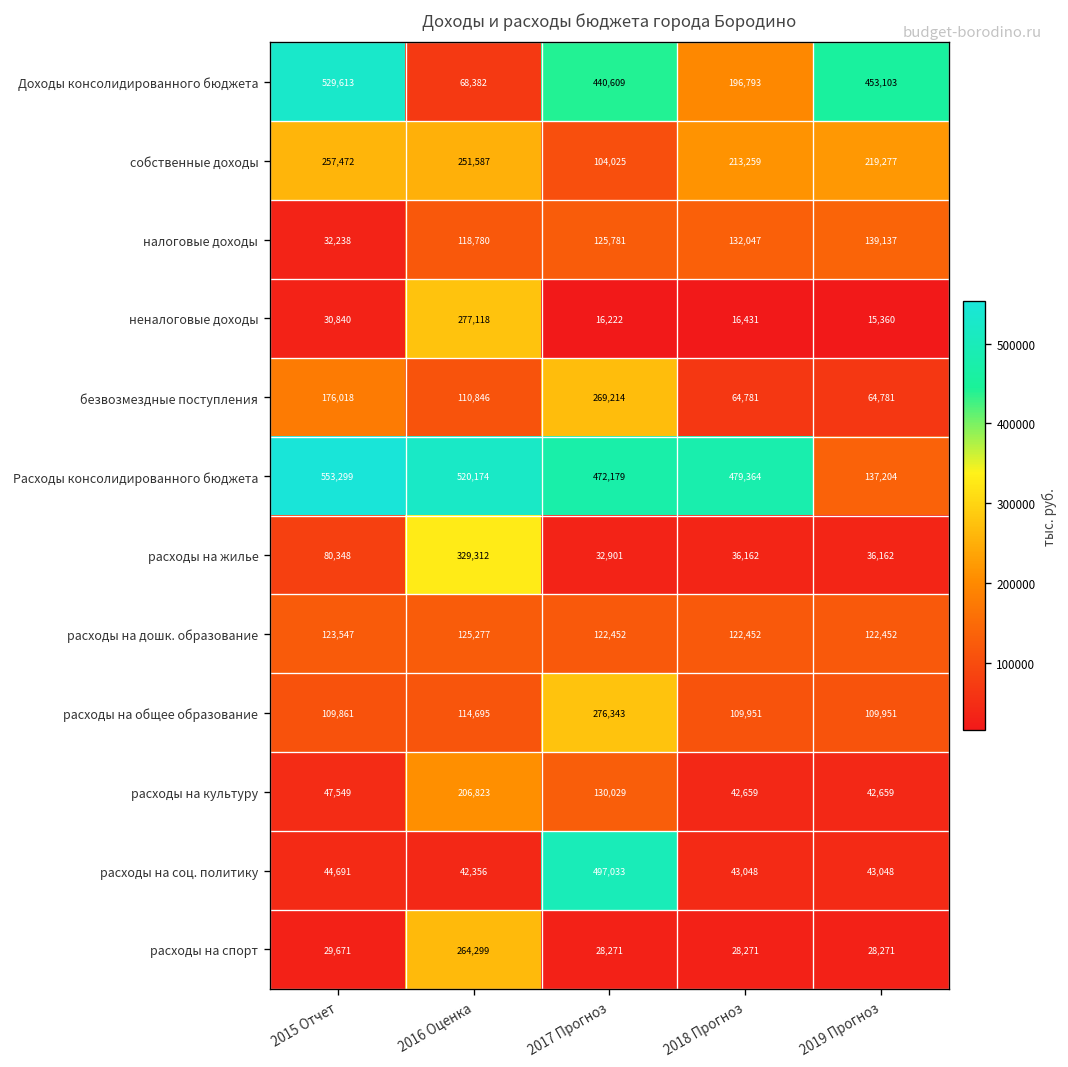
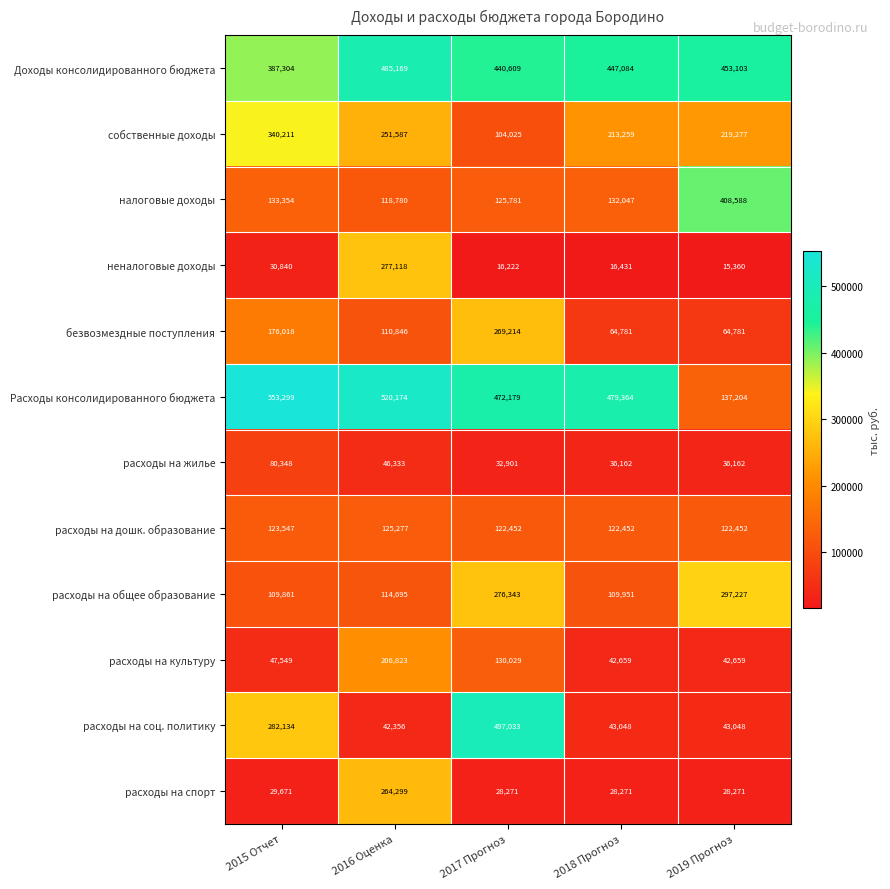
  {
    "Доходы консолидированного бюджета": {
-     "2015 Отчет": "529,613",
-     "2016 Оценка": "68,382",
+     "2015 Отчет": "387,304",
+     "2016 Оценка": "485,169",
      "2017 Прогноз": "440,609",
-     "2018 Прогноз": "196,793",
+     "2018 Прогноз": "447,084",
      "2019 Прогноз": "453,103"
    },
    "собственные доходы": {
-     "2015 Отчет": "257,472",
+     "2015 Отчет": "340,211",
      "2016 Оценка": "251,587",
      "2017 Прогноз": "104,025",
      "2018 Прогноз": "213,259",
      "2019 Прогноз": "219,277"
    },
    "налоговые доходы": {
-     "2015 Отчет": "32,238",
+     "2015 Отчет": "133,354",
      "2016 Оценка": "118,780",
      "2017 Прогноз": "125,781",
      "2018 Прогноз": "132,047",
-     "2019 Прогноз": "139,137"
+     "2019 Прогноз": "408,588"
    },
    "неналоговые доходы": {
      "2015 Отчет": "30,840",
      "2016 Оценка": "277,118",
      "2017 Прогноз": "16,222",
      "2018 Прогноз": "16,431",
      "2019 Прогноз": "15,360"
    },
    "безвозмездные поступления": {
      "2015 Отчет": "176,018",
      "2016 Оценка": "110,846",
      "2017 Прогноз": "269,214",
      "2018 Прогноз": "64,781",
      "2019 Прогноз": "64,781"
    },
    "Расходы консолидированного бюджета": {
      "2015 Отчет": "553,299",
      "2016 Оценка": "520,174",
      "2017 Прогноз": "472,179",
      "2018 Прогноз": "479,364",
      "2019 Прогноз": "137,204"
    },
    "расходы на жилье": {
      "2015 Отчет": "80,348",
-     "2016 Оценка": "329,312",
+     "2016 Оценка": "46,333",
      "2017 Прогноз": "32,901",
      "2018 Прогноз": "36,162",
      "2019 Прогноз": "36,162"
    },
    "расходы на дошк. образование": {
      "2015 Отчет": "123,547",
      "2016 Оценка": "125,277",
      "2017 Прогноз": "122,452",
      "2018 Прогноз": "122,452",
      "2019 Прогноз": "122,452"
    },
    "расходы на общее образование": {
      "2015 Отчет": "109,861",
      "2016 Оценка": "114,695",
      "2017 Прогноз": "276,343",
      "2018 Прогноз": "109,951",
-     "2019 Прогноз": "109,951"
+     "2019 Прогноз": "297,227"
    },
    "расходы на культуру": {
      "2015 Отчет": "47,549",
      "2016 Оценка": "206,823",
      "2017 Прогноз": "130,029",
      "2018 Прогноз": "42,659",
      "2019 Прогноз": "42,659"
    },
    "расходы на соц. политику": {
-     "2015 Отчет": "44,691",
+     "2015 Отчет": "282,134",
      "2016 Оценка": "42,356",
      "2017 Прогноз": "497,033",
      "2018 Прогноз": "43,048",
      "2019 Прогноз": "43,048"
    },
    "расходы на спорт": {
      "2015 Отчет": "29,671",
      "2016 Оценка": "264,299",
      "2017 Прогноз": "28,271",
      "2018 Прогноз": "28,271",
      "2019 Прогноз": "28,271"
    }
  }
